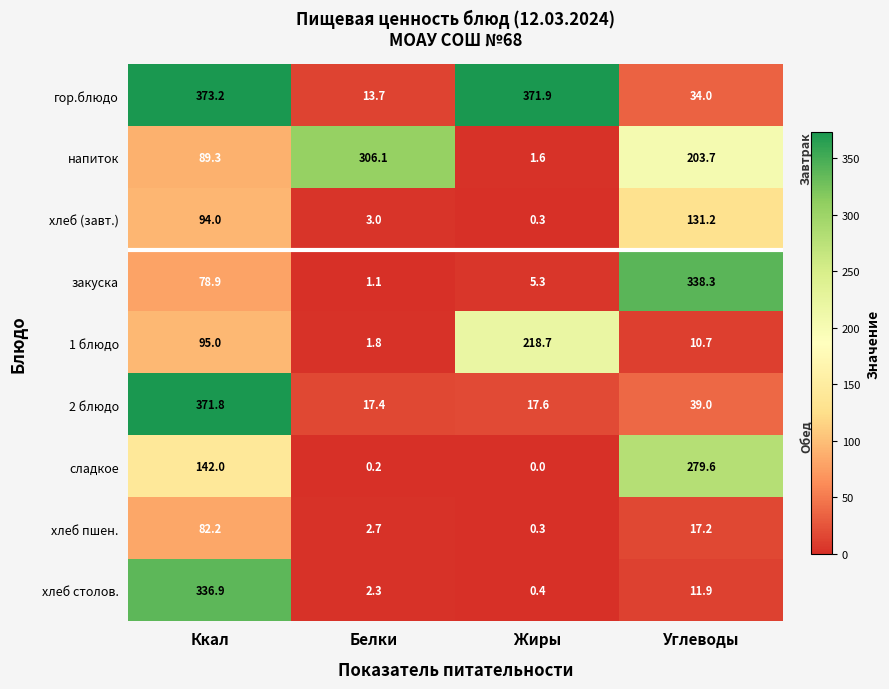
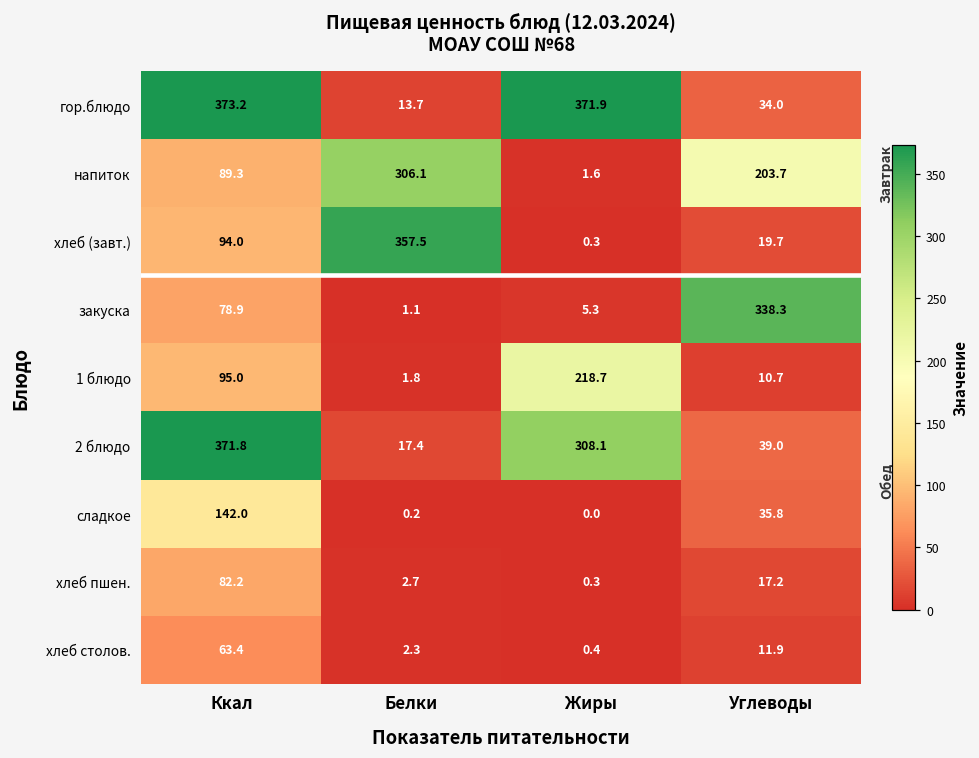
  {
    "гор.блюдо": {
      "Ккал": 373.2,
      "Белки": 13.7,
      "Жиры": 371.9,
      "Углеводы": 34.0
    },
    "напиток": {
      "Ккал": 89.3,
      "Белки": 306.1,
      "Жиры": 1.6,
      "Углеводы": 203.7
    },
    "хлеб (завт.)": {
      "Ккал": 94.0,
-     "Белки": 3.0,
+     "Белки": 357.5,
      "Жиры": 0.3,
-     "Углеводы": 131.2
+     "Углеводы": 19.7
    },
    "закуска": {
      "Ккал": 78.9,
      "Белки": 1.1,
      "Жиры": 5.3,
      "Углеводы": 338.3
    },
    "1 блюдо": {
      "Ккал": 95.0,
      "Белки": 1.8,
      "Жиры": 218.7,
      "Углеводы": 10.7
    },
    "2 блюдо": {
      "Ккал": 371.8,
      "Белки": 17.4,
-     "Жиры": 17.6,
+     "Жиры": 308.1,
      "Углеводы": 39.0
    },
    "сладкое": {
      "Ккал": 142.0,
      "Белки": 0.2,
      "Жиры": 0.0,
-     "Углеводы": 279.6
+     "Углеводы": 35.8
    },
    "хлеб пшен.": {
      "Ккал": 82.2,
      "Белки": 2.7,
      "Жиры": 0.3,
      "Углеводы": 17.2
    },
    "хлеб столов.": {
-     "Ккал": 336.9,
+     "Ккал": 63.4,
      "Белки": 2.3,
      "Жиры": 0.4,
      "Углеводы": 11.9
    }
  }
